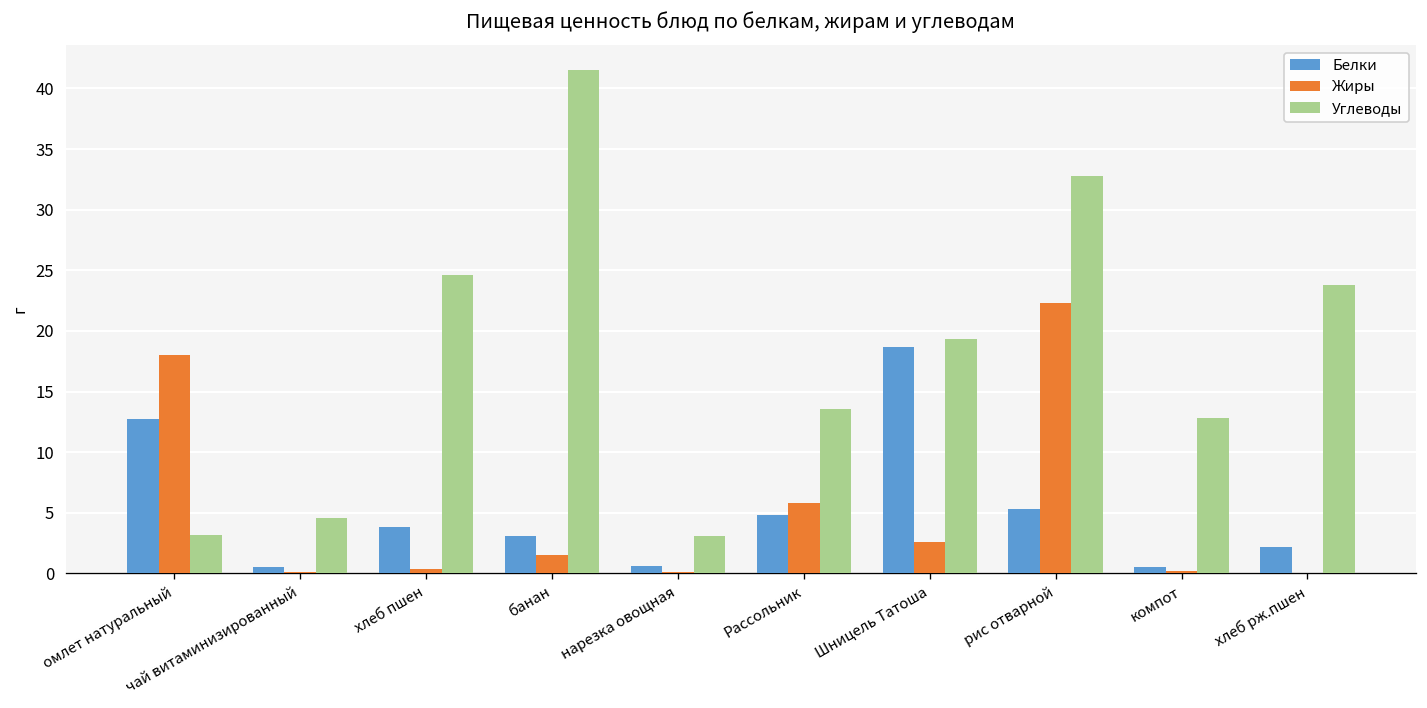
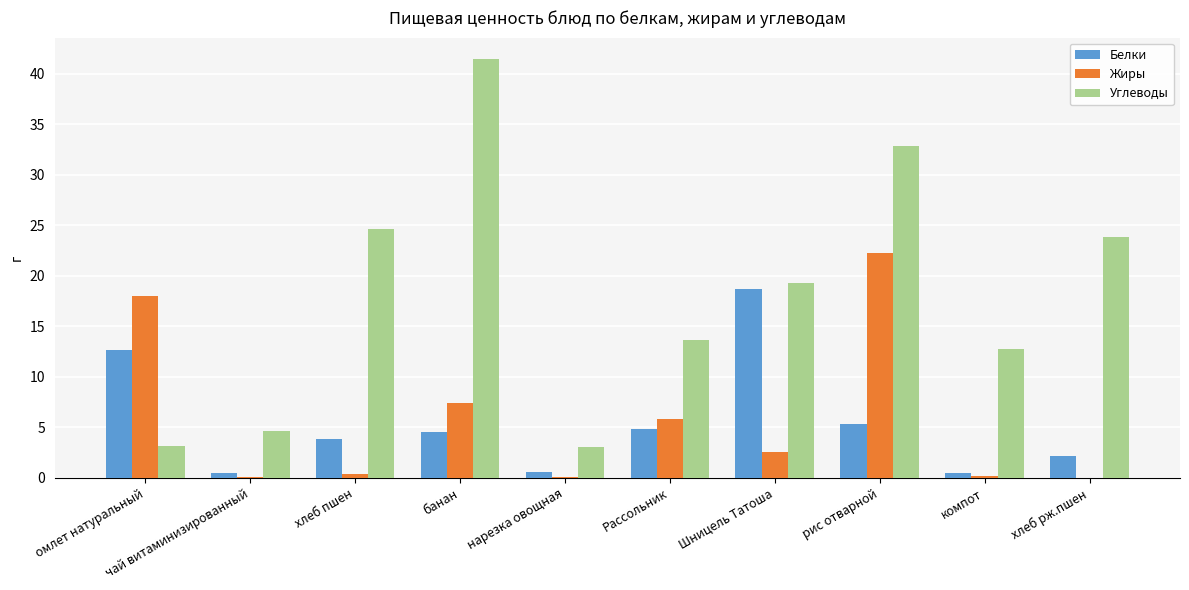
  {
    "Белки": {
      "омлет натуральный": 12.7,
      "чай витаминизированный": 0.5,
      "хлеб пшен": 3.8,
-     "банан": 3.1,
+     "банан": 4.5,
      "нарезка овощная": 0.6,
      "Рассольник": 4.8,
      "Шницель Татоша": 18.7,
      "рис отварной": 5.3,
      "компот": 0.5,
      "хлеб рж.пшен": 2.2
    },
    "Жиры": {
      "омлет натуральный": 18.0,
      "хлеб пшен": 0.4,
-     "банан": 1.5,
+     "банан": 7.4,
      "Рассольник": 5.8,
      "Шницель Татоша": 2.6,
      "рис отварной": 22.3,
      "хлеб рж.пшен": 0.0
    },
    "Углеводы": {
      "омлет натуральный": 3.2,
      "чай витаминизированный": 4.6,
      "хлеб пшен": 24.6,
      "банан": 41.5,
      "нарезка овощная": 3.1,
      "Рассольник": 13.6,
      "Шницель Татоша": 19.3,
      "рис отварной": 32.8,
      "компот": 12.8,
      "хлеб рж.пшен": 23.8
    }
  }
